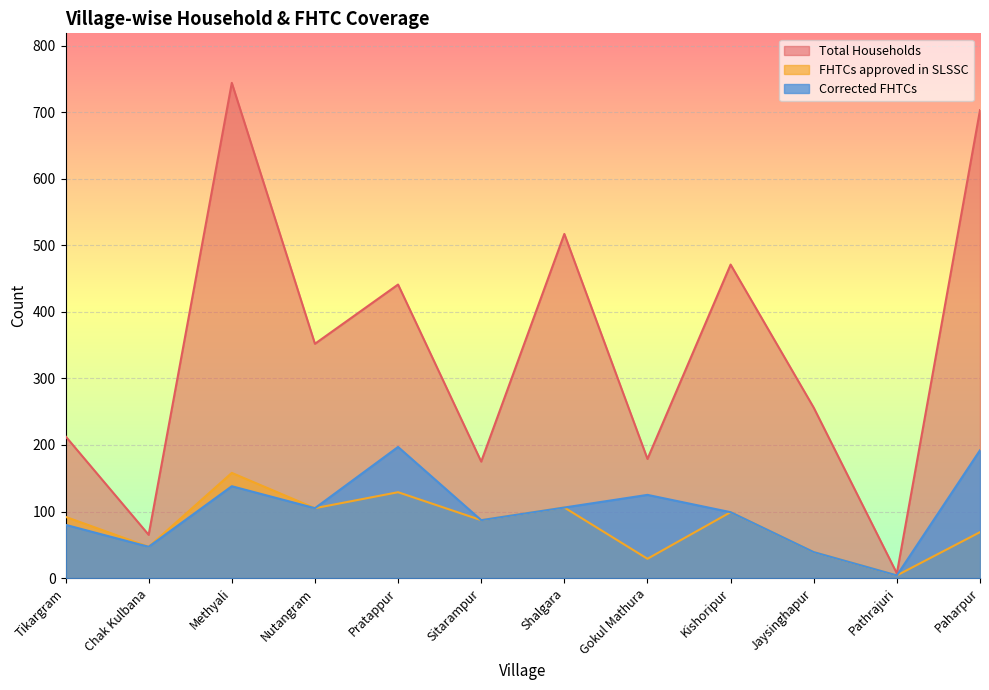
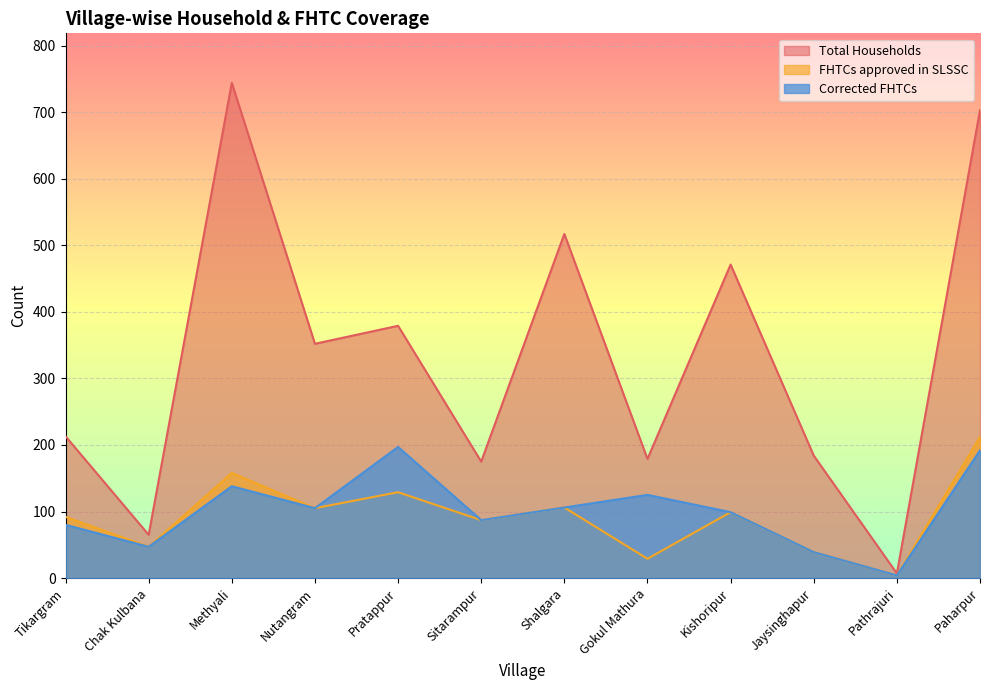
  {
    "Total Households": {
      "Tikargram": 210,
      "Chak Kulbana": 70,
      "Methyali": 740,
      "Nutangram": 350,
-     "Pratappur": 440,
+     "Pratappur": 380,
      "Sitarampur": 180,
      "Shalgara": 520,
      "Gokul Mathura": 180,
      "Kishoripur": 470,
-     "Jaysinghapur": 260,
+     "Jaysinghapur": 180,
      "Paharpur": 700
    },
    "FHTCs approved in SLSSC": {
      "Tikargram": 90,
      "Methyali": 160,
      "Pratappur": 130,
      "Gokul Mathura": 30,
-     "Paharpur": 70
+     "Paharpur": 210
    },
    "Corrected FHTCs": {
      "Tikargram": 80,
      "Methyali": 140,
      "Pratappur": 200,
      "Gokul Mathura": 130,
      "Paharpur": 190
    }
  }
